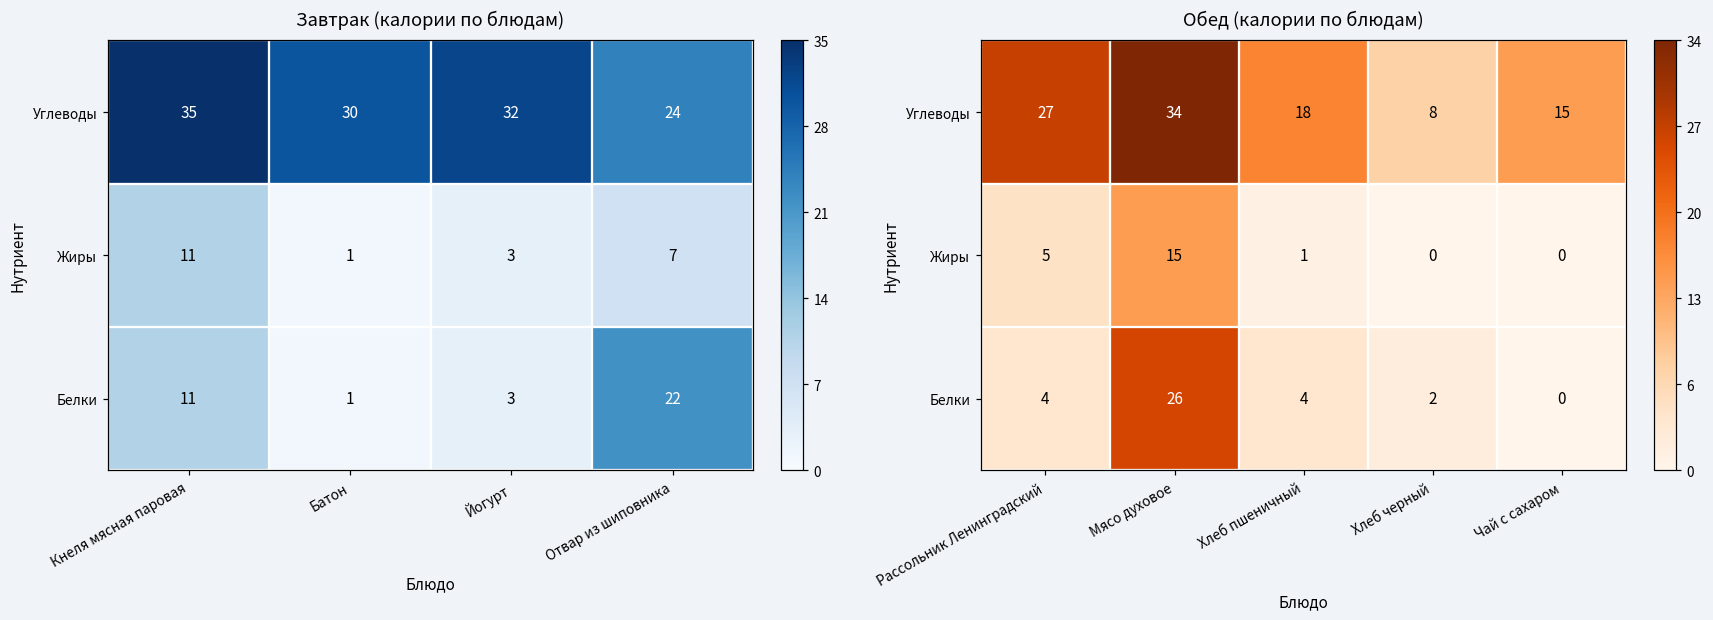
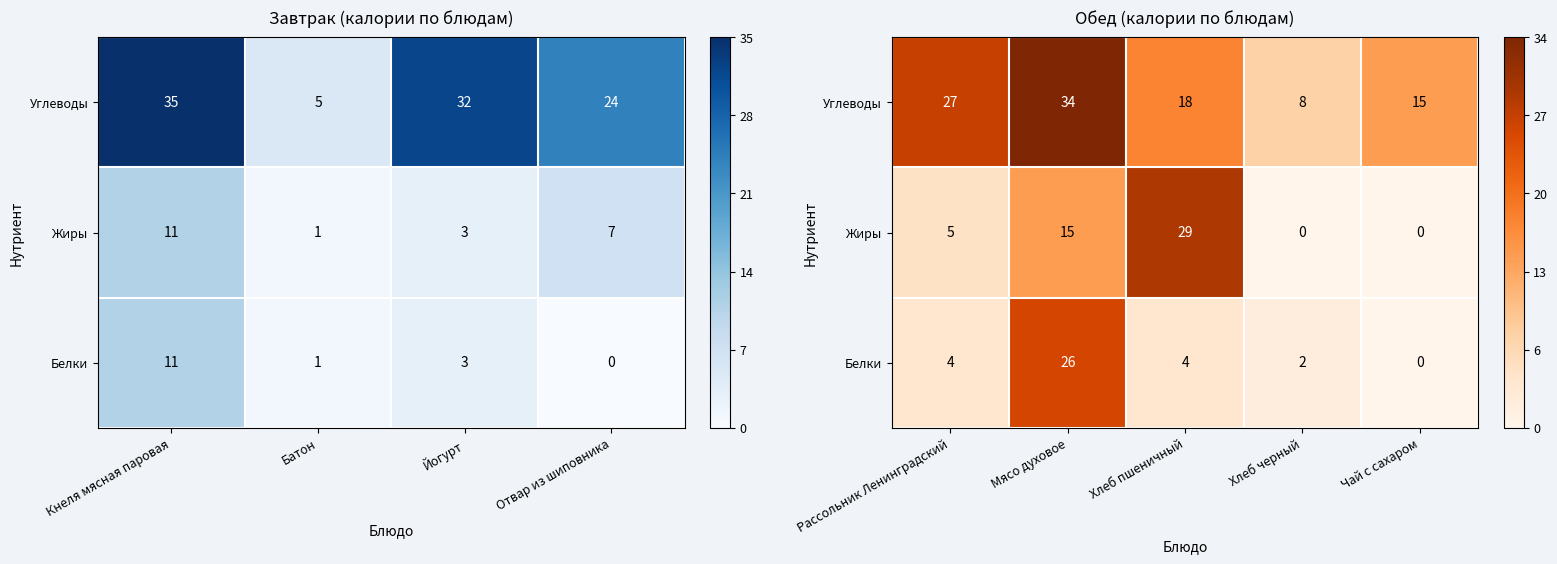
  {
    "Завтрак (калории по блюдам)": {
      "Углеводы": {
        "Кнеля мясная паровая": 35,
-       "Батон": 30,
+       "Батон": 5,
        "Йогурт": 32,
        "Отвар из шиповника": 24
      },
      "Жиры": {
        "Кнеля мясная паровая": 11,
        "Батон": 1,
        "Йогурт": 3,
        "Отвар из шиповника": 7
      },
      "Белки": {
        "Кнеля мясная паровая": 11,
        "Батон": 1,
        "Йогурт": 3,
-       "Отвар из шиповника": 22
+       "Отвар из шиповника": 0
      }
    },
    "Обед (калории по блюдам)": {
      "Углеводы": {
        "Рассольник Ленинградский": 27,
        "Мясо духовое": 34,
        "Хлеб пшеничный": 18,
        "Хлеб черный": 8,
        "Чай с сахаром": 15
      },
      "Жиры": {
        "Рассольник Ленинградский": 5,
        "Мясо духовое": 15,
-       "Хлеб пшеничный": 1,
+       "Хлеб пшеничный": 29,
        "Хлеб черный": 0,
        "Чай с сахаром": 0
      },
      "Белки": {
        "Рассольник Ленинградский": 4,
        "Мясо духовое": 26,
        "Хлеб пшеничный": 4,
        "Хлеб черный": 2,
        "Чай с сахаром": 0
      }
    }
  }
